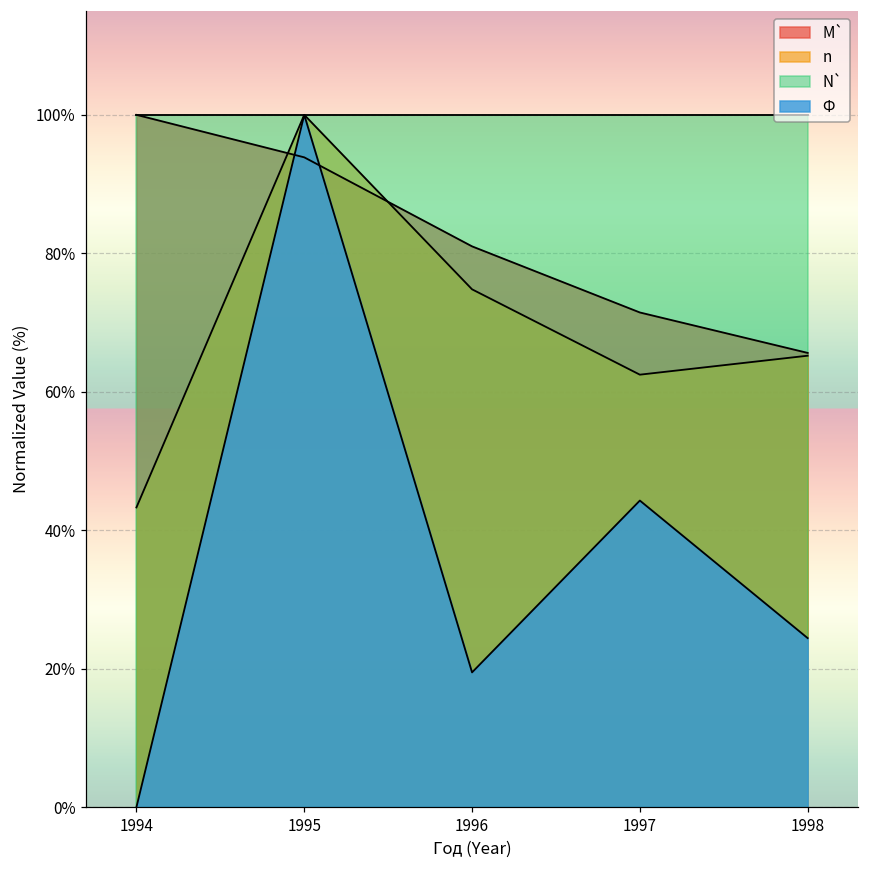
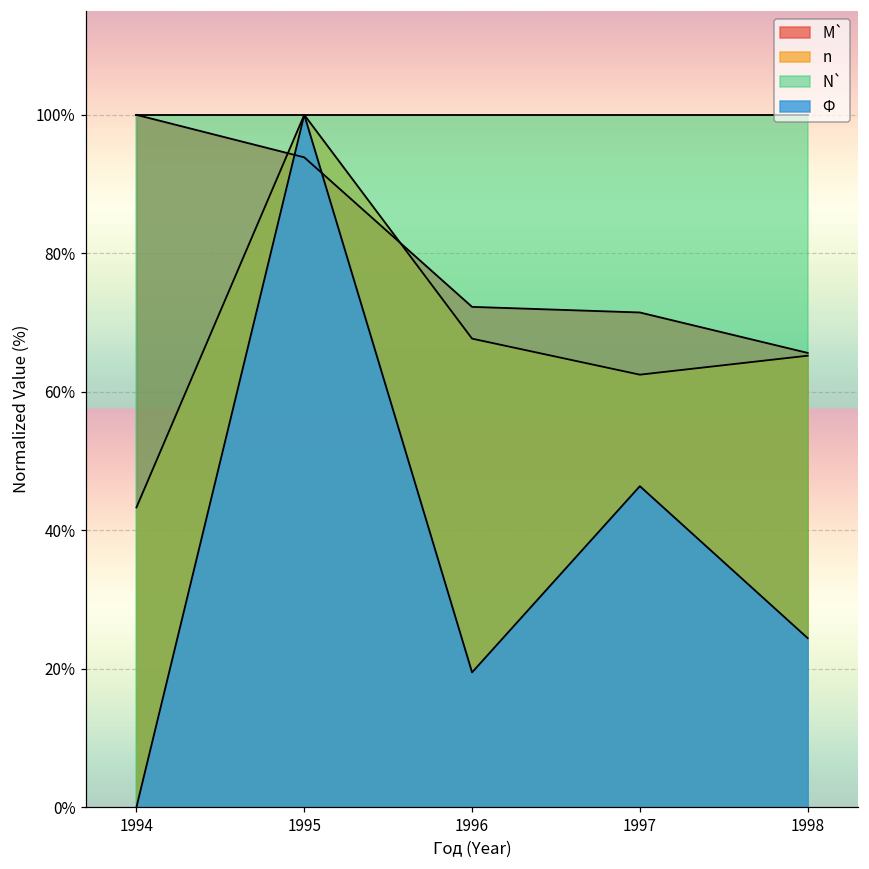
  {
    "M`": {
      "1995": "94%",
-     "1996": "81%",
+     "1996": "72%",
      "1997": "71%",
      "1998": "66%"
    },
    "n": {
      "1994": "43%",
-     "1996": "75%",
+     "1996": "68%",
      "1997": "62%",
      "1998": "65%"
    },
    "N`": {
      "1996": "100%",
      "1997": "100%"
    },
    "Ф": {
      "1994": "0%",
      "1996": "19%",
-     "1997": "44%",
+     "1997": "46%",
      "1998": "24%"
    }
  }
